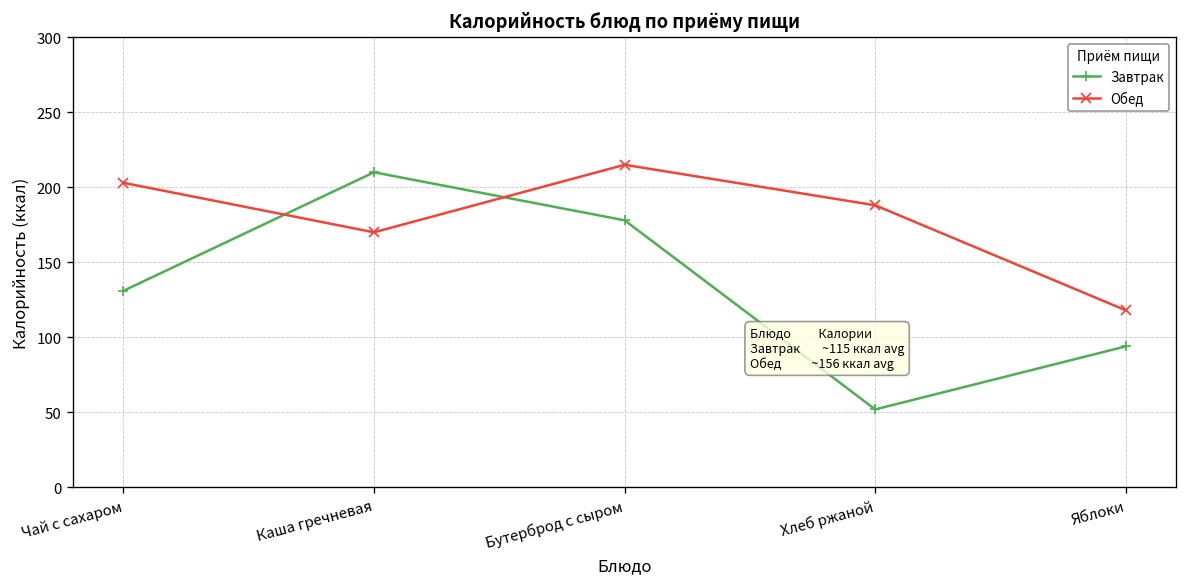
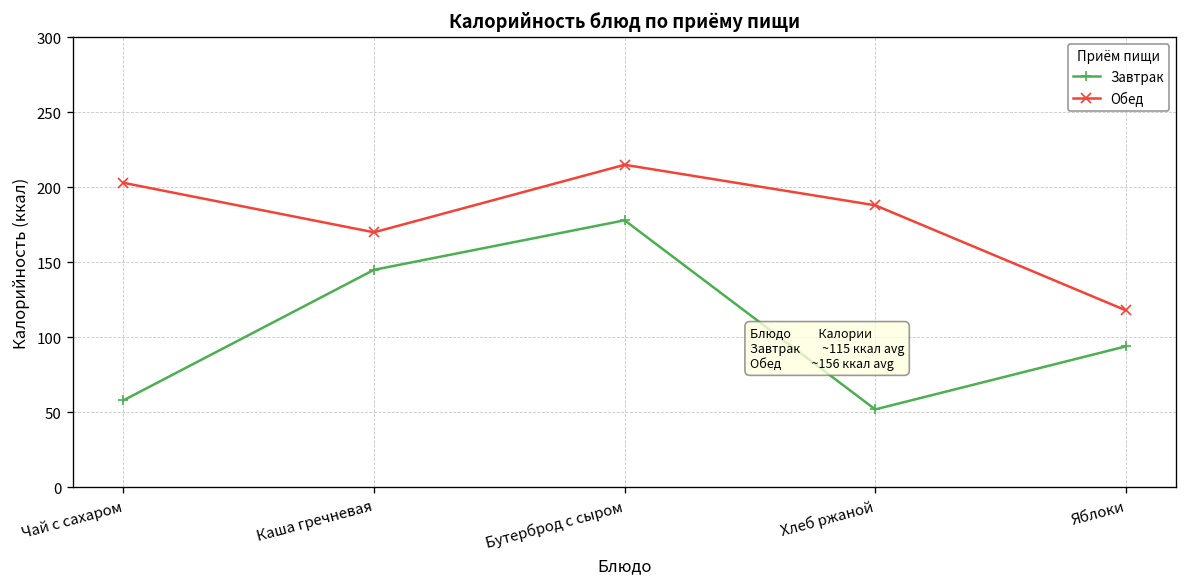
  {
    "Завтрак": {
-     "Чай с сахаром": 131,
-     "Каша гречневая": 210,
+     "Чай с сахаром": 58,
+     "Каша гречневая": 145,
      "Бутерброд с сыром": 178,
      "Хлеб ржаной": 52,
      "Яблоки": 94
    },
    "Обед": {
      "Чай с сахаром": 203,
      "Каша гречневая": 170,
      "Бутерброд с сыром": 215,
      "Хлеб ржаной": 188,
      "Яблоки": 118
    }
  }
